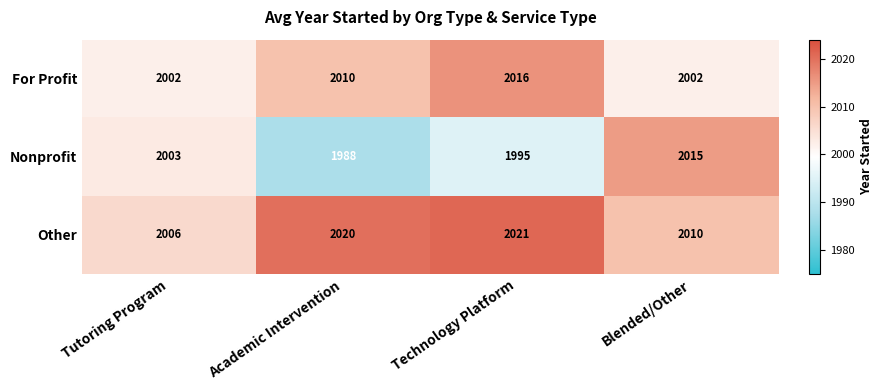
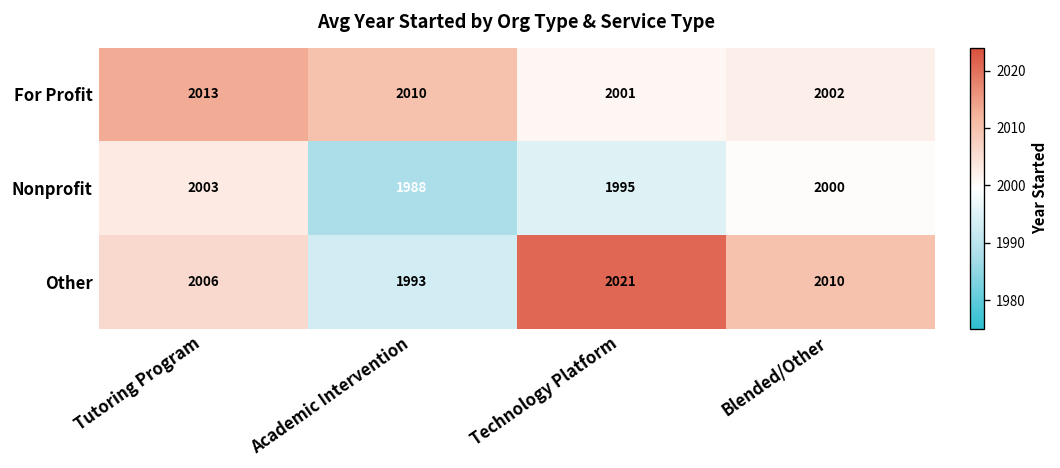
  {
    "For Profit": {
-     "Tutoring Program": 2002,
+     "Tutoring Program": 2013,
      "Academic Intervention": 2010,
-     "Technology Platform": 2016,
+     "Technology Platform": 2001,
      "Blended/Other": 2002
    },
    "Nonprofit": {
      "Tutoring Program": 2003,
      "Academic Intervention": 1988,
      "Technology Platform": 1995,
-     "Blended/Other": 2015
+     "Blended/Other": 2000
    },
    "Other": {
      "Tutoring Program": 2006,
-     "Academic Intervention": 2020,
+     "Academic Intervention": 1993,
      "Technology Platform": 2021,
      "Blended/Other": 2010
    }
  }
